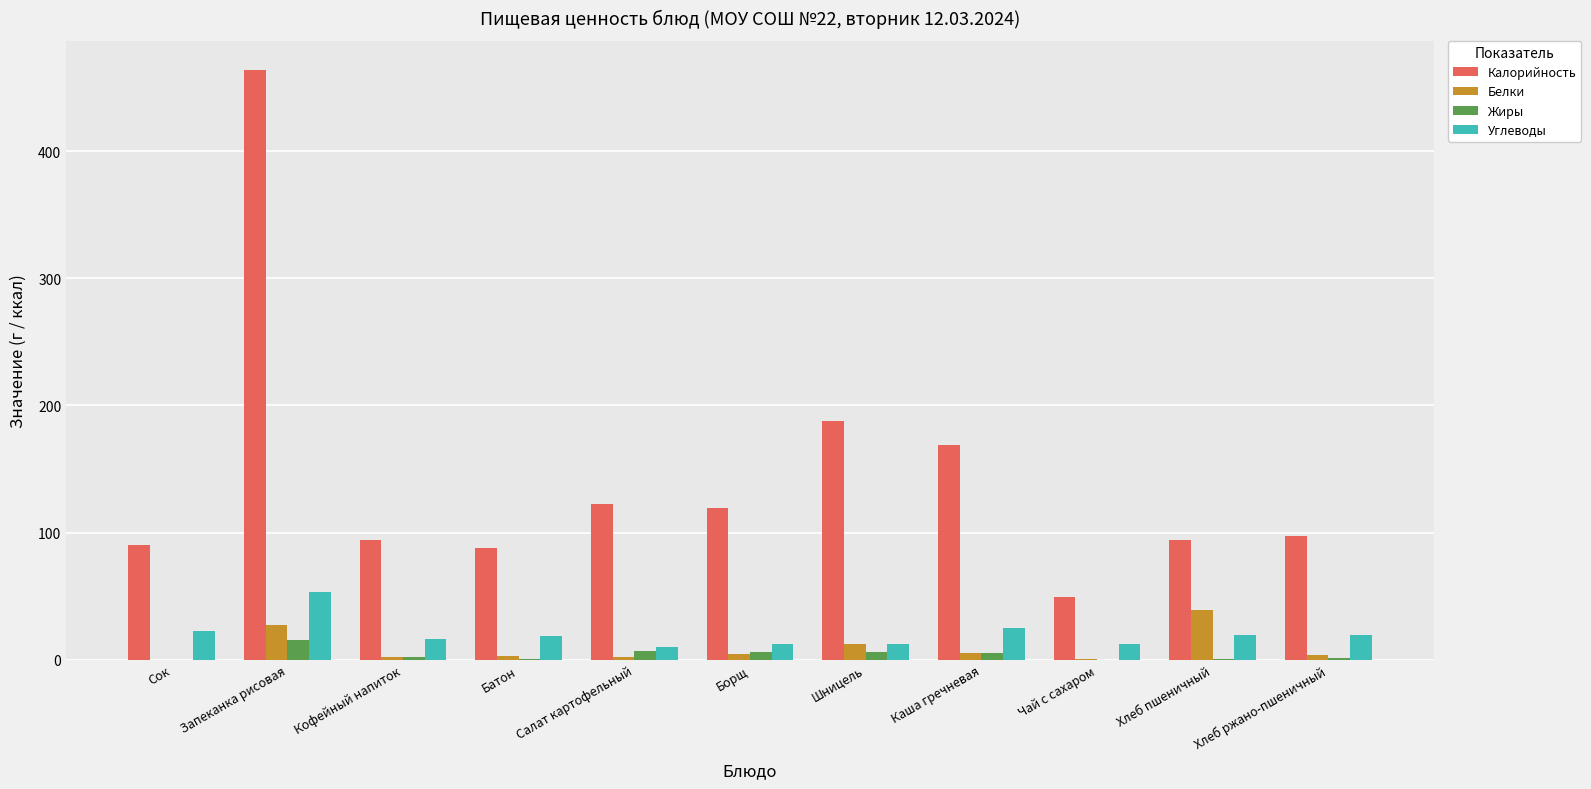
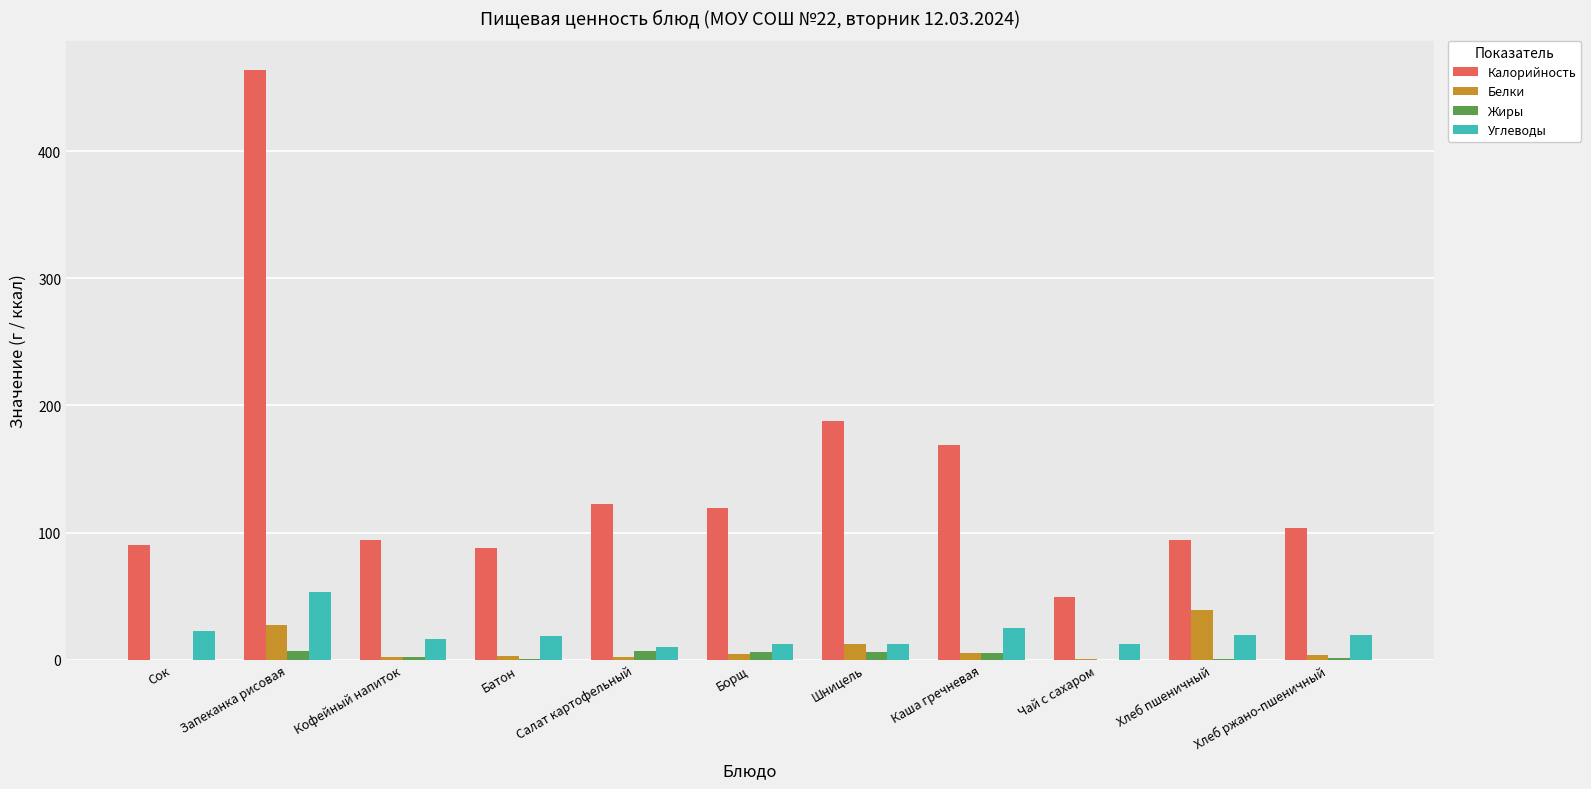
  {
    "Калорийность": {
      "Сок": 90,
      "Запеканка рисовая": 464,
      "Кофейный напиток": 95,
      "Батон": 88,
      "Салат картофельный": 123,
      "Борщ": 119,
      "Шницель": 188,
      "Каша гречневая": 169,
      "Чай с сахаром": 49,
      "Хлеб пшеничный": 94,
-     "Хлеб ржано-пшеничный": 97
+     "Хлеб ржано-пшеничный": 104
    },
    "Белки": {
      "Сок": 0,
      "Запеканка рисовая": 27,
      "Кофейный напиток": 2,
      "Батон": 3,
      "Борщ": 5,
      "Шницель": 12,
      "Каша гречневая": 6,
      "Хлеб пшеничный": 39,
      "Хлеб ржано-пшеничный": 3
    },
    "Жиры": {
      "Сок": 0,
-     "Запеканка рисовая": 15,
+     "Запеканка рисовая": 6,
      "Кофейный напиток": 2,
      "Салат картофельный": 7,
      "Борщ": 6,
      "Шницель": 6,
      "Каша гречневая": 5
    },
    "Углеводы": {
      "Сок": 22,
      "Запеканка рисовая": 53,
      "Кофейный напиток": 16,
      "Батон": 18,
      "Салат картофельный": 10,
      "Борщ": 12,
      "Шницель": 12,
      "Каша гречневая": 25,
      "Чай с сахаром": 12,
      "Хлеб пшеничный": 20,
      "Хлеб ржано-пшеничный": 19
    }
  }
